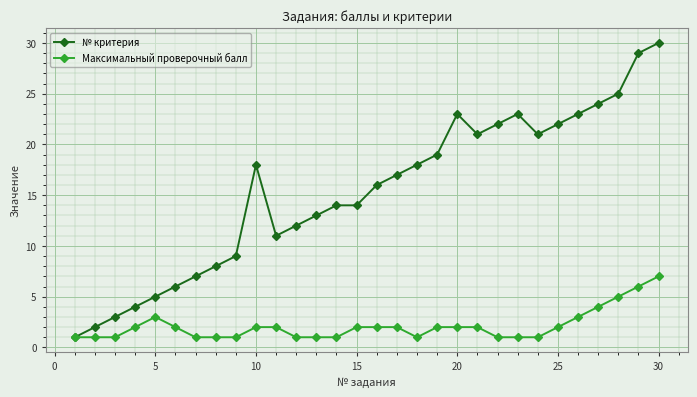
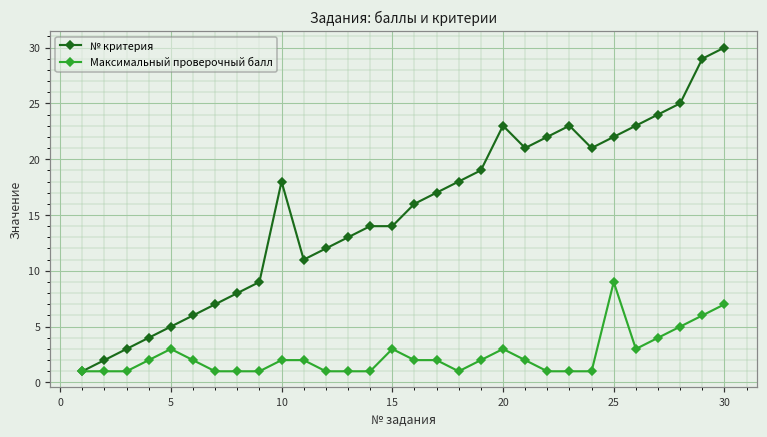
  {
    "№ критерия": {
      "5": 5,
      "10": 18,
      "15": 14,
      "20": 23,
      "25": 22,
      "30": 30
    },
    "Максимальный проверочный балл": {
      "5": 3,
      "10": 2,
-     "15": 2,
-     "20": 2,
-     "25": 2,
+     "15": 3,
+     "20": 3,
+     "25": 9,
      "30": 7
    }
  }
